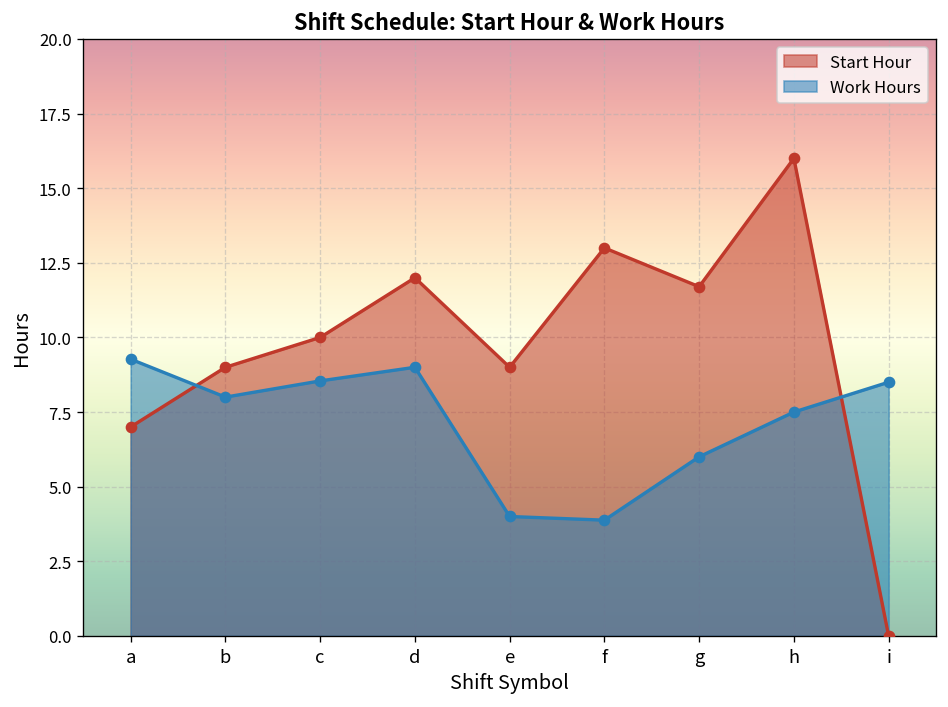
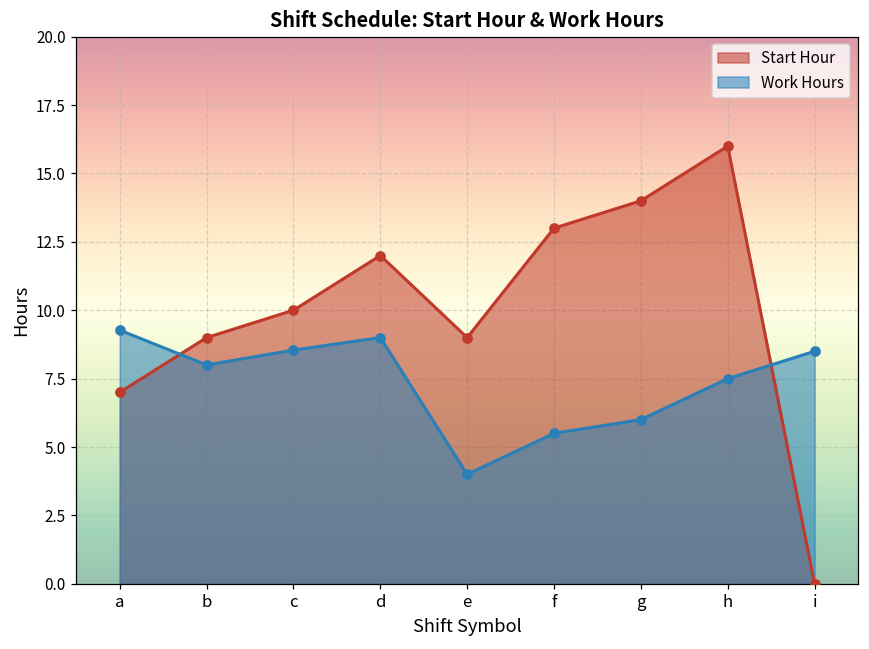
  {
    "Start Hour": {
      "a": 7.0,
      "b": 9.0,
      "c": 10.0,
      "d": 12.0,
      "e": 9.0,
      "f": 13.0,
-     "g": 11.7,
+     "g": 14.0,
      "h": 16.0,
      "i": 0.0
    },
    "Work Hours": {
      "a": 9.3,
      "b": 8.0,
      "c": 8.5,
      "d": 9.0,
      "e": 4.0,
-     "f": 3.9,
+     "f": 5.5,
      "g": 6.0,
      "h": 7.5,
      "i": 8.5
    }
  }
